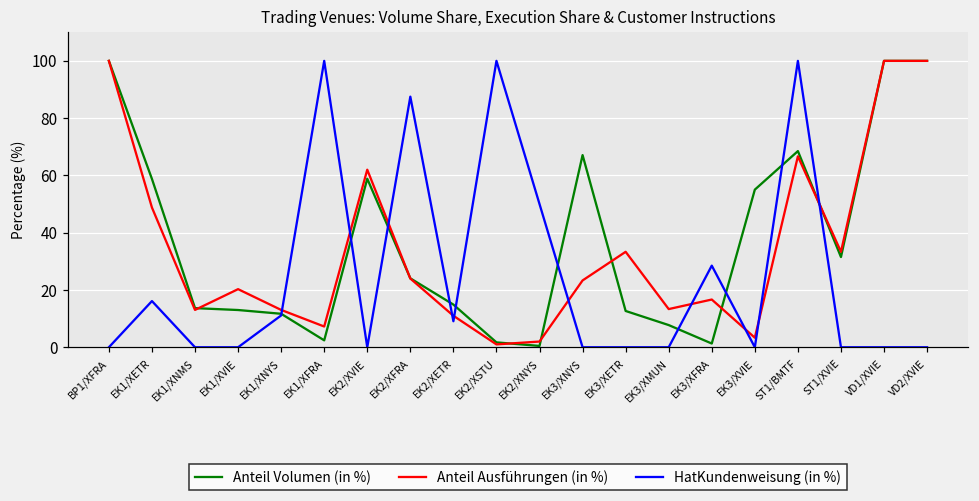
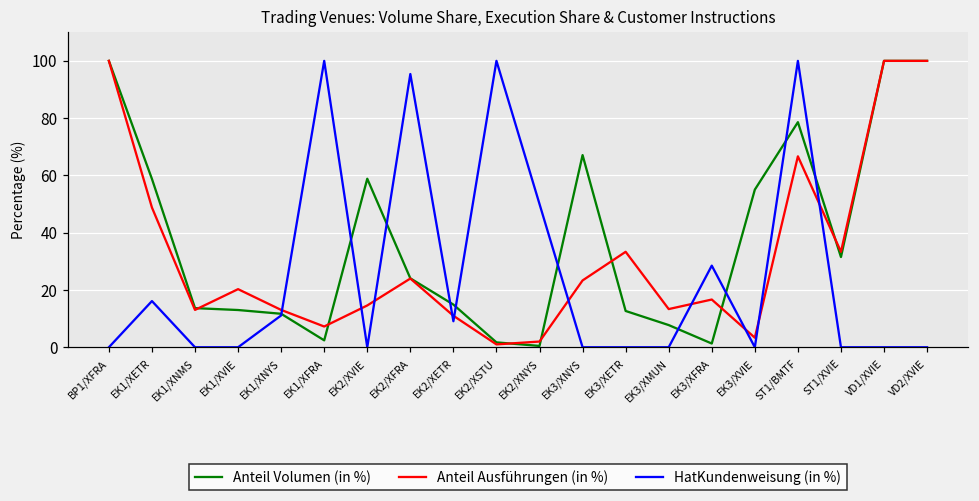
  {
    "Anteil Volumen (in %)": {
      "EK1/XETR": 59,
      "EK1/XVIE": 13,
      "EK1/XFRA": 2,
      "EK2/XVIE": 59,
      "EK2/XETR": 15,
      "EK2/XNYS": 0,
      "EK3/XNYS": 67,
      "EK3/XETR": 13,
      "EK3/XMUN": 8,
      "EK3/XFRA": 1,
      "EK3/XVIE": 55,
-     "ST1/BMTF": 68,
+     "ST1/BMTF": 79,
      "ST1/XVIE": 32
    },
    "Anteil Ausführungen (in %)": {
      "EK1/XETR": 49,
      "EK1/XVIE": 20,
      "EK1/XNYS": 13,
      "EK1/XFRA": 7,
-     "EK2/XVIE": 62,
+     "EK2/XVIE": 15,
      "EK2/XETR": 11,
      "EK2/XNYS": 2,
      "EK3/XNYS": 23,
      "EK3/XETR": 33,
      "EK3/XMUN": 13,
      "EK3/XFRA": 17,
      "EK3/XVIE": 3,
      "ST1/BMTF": 67,
      "ST1/XVIE": 33
    },
    "HatKundenweisung (in %)": {
      "BP1/XFRA": 0,
      "EK1/XETR": 16,
      "EK1/XNMS": 0,
      "EK1/XVIE": 0,
      "EK1/XFRA": 100,
      "EK2/XVIE": 0,
-     "EK2/XFRA": 88,
+     "EK2/XFRA": 95,
      "EK2/XETR": 9,
      "EK2/XSTU": 100,
      "EK2/XNYS": 50,
      "EK3/XNYS": 0,
      "EK3/XETR": 0,
      "EK3/XMUN": 0,
      "EK3/XFRA": 29,
      "EK3/XVIE": 0,
      "ST1/BMTF": 100,
      "ST1/XVIE": 0,
      "VD1/XVIE": 0,
      "VD2/XVIE": 0
    }
  }
